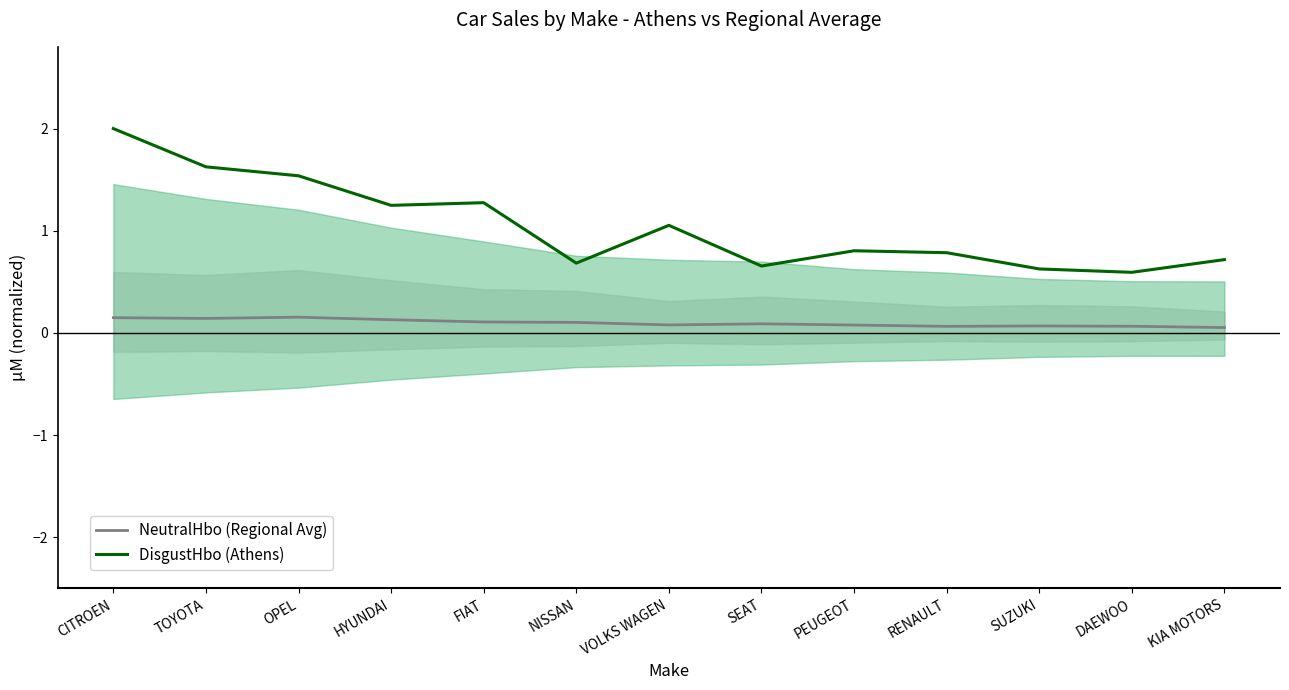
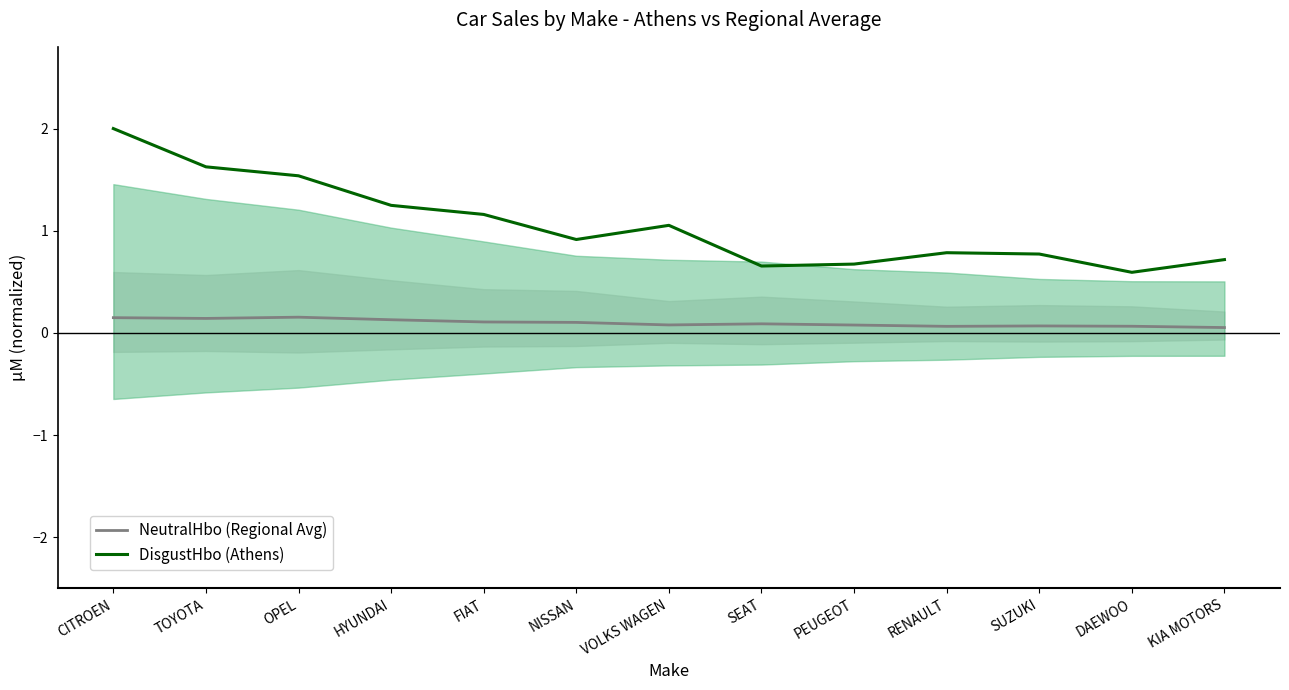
  {
    "NeutralHbo (Regional Avg)": {
      "CITROEN": 0.15,
      "TOYOTA": 0.14,
      "OPEL": 0.15,
      "HYUNDAI": 0.13,
      "FIAT": 0.11,
      "NISSAN": 0.10,
      "VOLKS WAGEN": 0.08,
      "SEAT": 0.09,
      "PEUGEOT": 0.08,
      "RENAULT": 0.06,
      "SUZUKI": 0.07,
      "DAEWOO": 0.06,
      "KIA MOTORS": 0.05
    },
    "DisgustHbo (Athens)": {
      "CITROEN": 2.00,
      "TOYOTA": 1.63,
      "OPEL": 1.54,
      "HYUNDAI": 1.25,
-     "FIAT": 1.27,
-     "NISSAN": 0.68,
+     "FIAT": 1.16,
+     "NISSAN": 0.91,
      "VOLKS WAGEN": 1.05,
      "SEAT": 0.65,
-     "PEUGEOT": 0.80,
+     "PEUGEOT": 0.67,
      "RENAULT": 0.78,
-     "SUZUKI": 0.63,
+     "SUZUKI": 0.77,
      "DAEWOO": 0.59,
      "KIA MOTORS": 0.72
    }
  }
